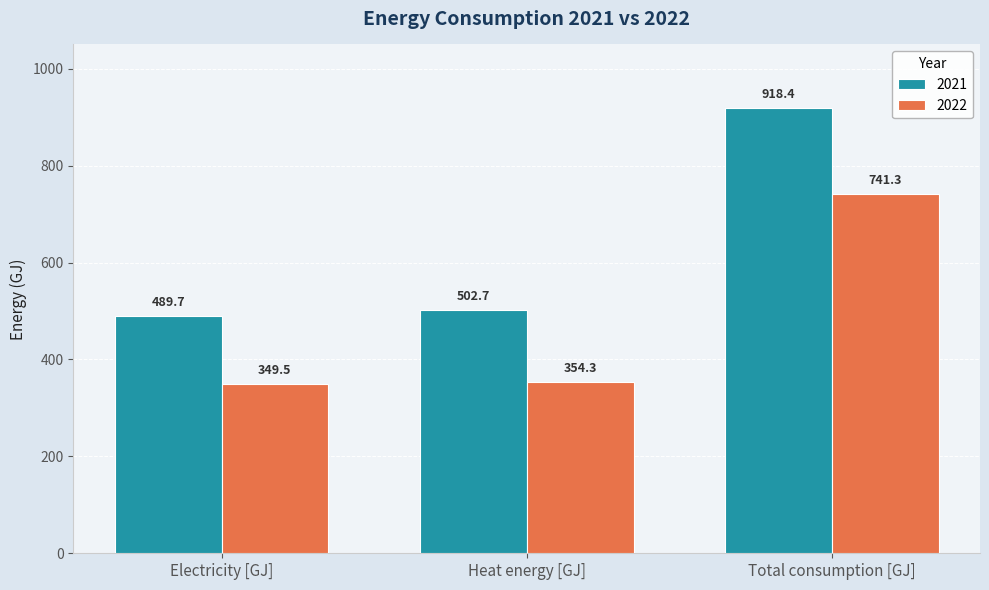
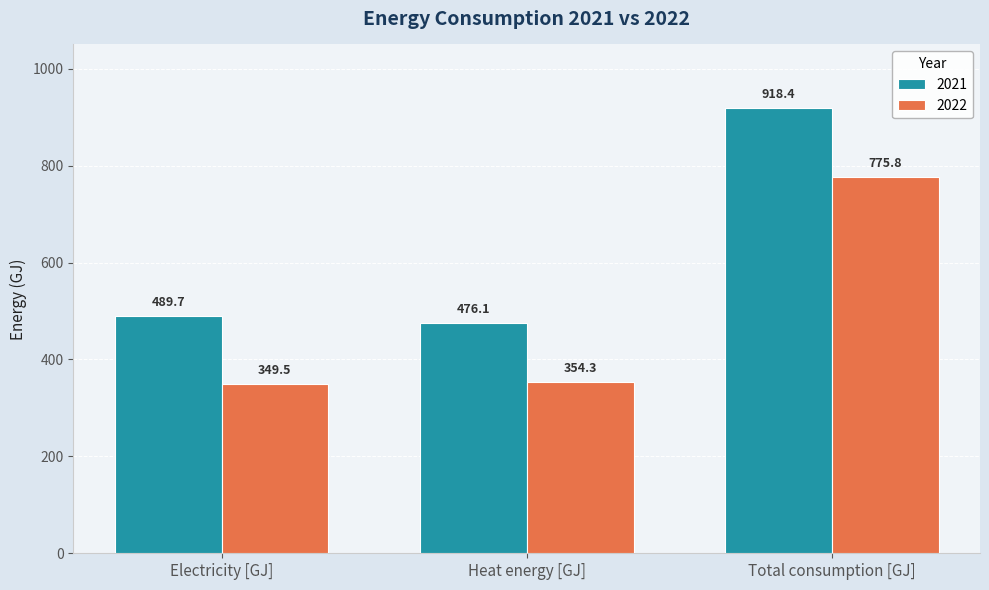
  {
    "2021": {
      "Electricity [GJ]": 489.7,
-     "Heat energy [GJ]": 502.7,
+     "Heat energy [GJ]": 476.1,
      "Total consumption [GJ]": 918.4
    },
    "2022": {
      "Electricity [GJ]": 349.5,
      "Heat energy [GJ]": 354.3,
-     "Total consumption [GJ]": 741.3
+     "Total consumption [GJ]": 775.8
    }
  }
